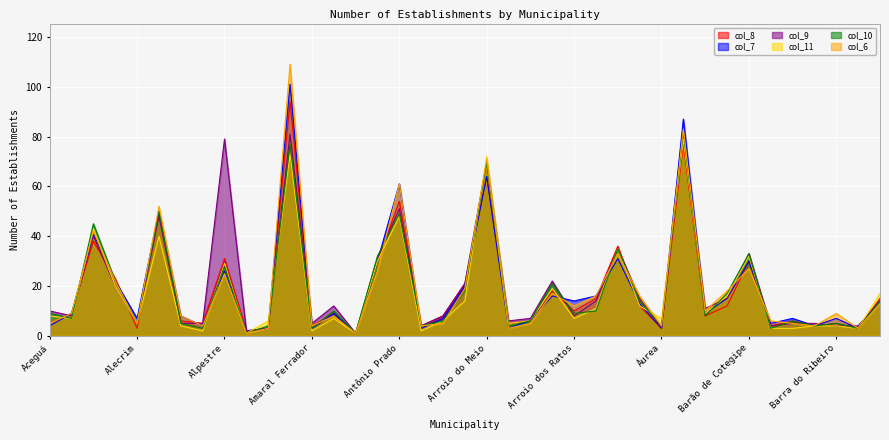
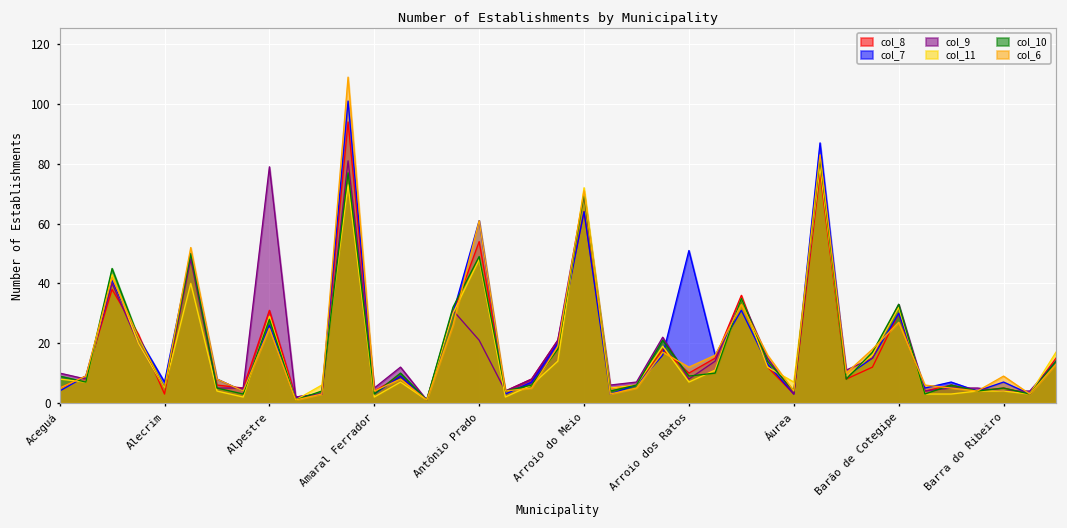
  {
    "col_8": {
      "Alecrim": 3,
      "Alpestre": 31,
      "Antônio Prado": 54
    },
    "col_7": {
      "Alecrim": 7,
-     "Arroio dos Ratos": 14,
+     "Arroio dos Ratos": 51,
      "Barra do Ribeiro": 7
    },
    "col_9": {
      "Alpestre": 79,
-     "Antônio Prado": 51
+     "Antônio Prado": 21
    }
  }
